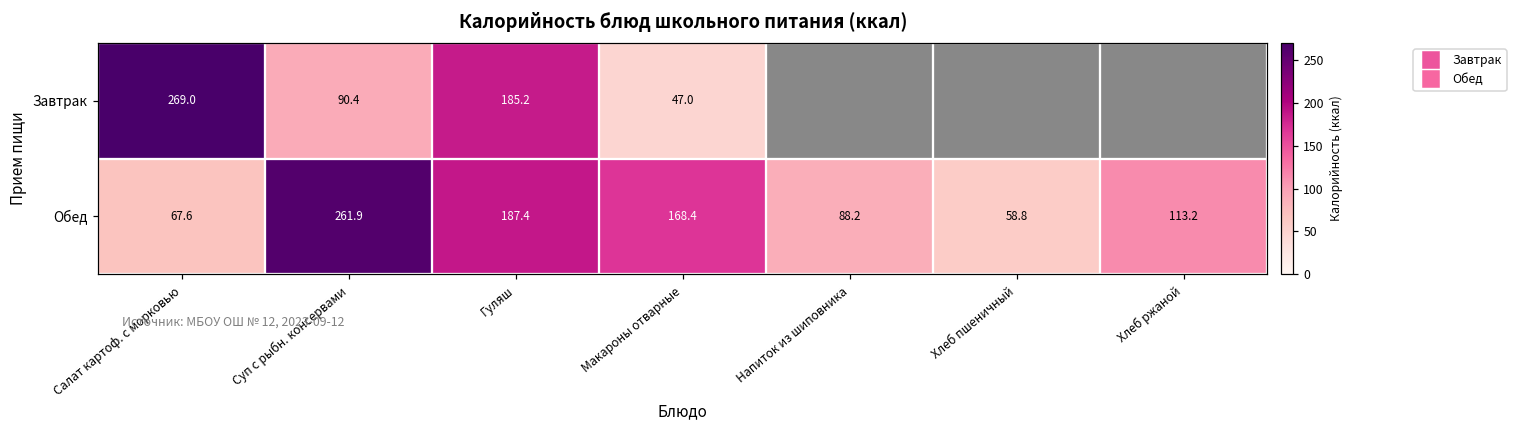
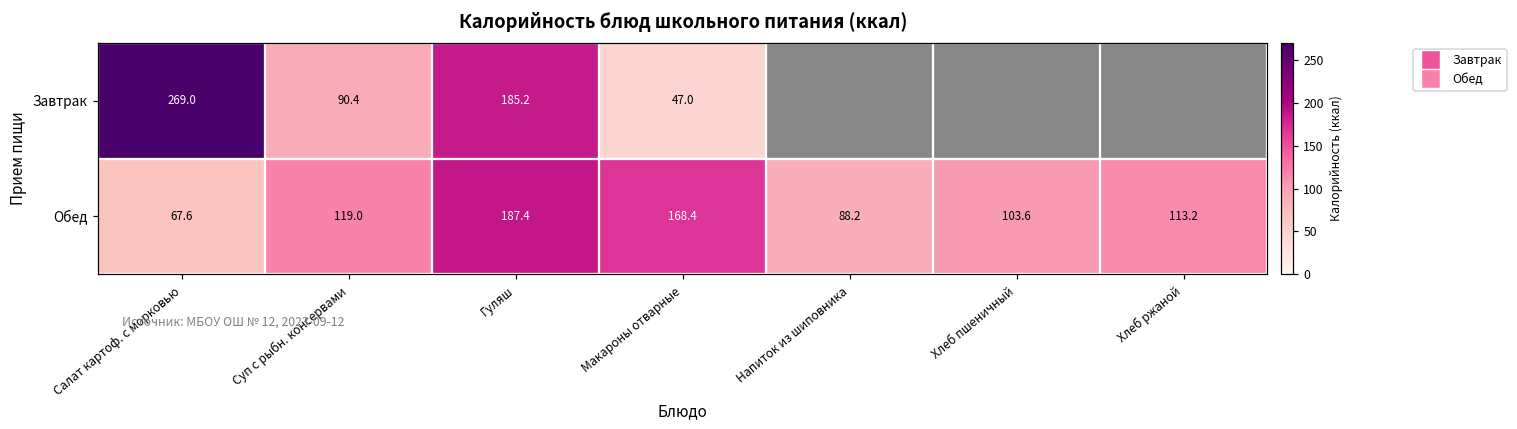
  {
    "Завтрак": {
      "Салат картоф. с морковью": 269.0,
      "Суп с рыбн. консервами": 90.4,
      "Гуляш": 185.2,
      "Макароны отварные": 47.0
    },
    "Обед": {
      "Салат картоф. с морковью": 67.6,
-     "Суп с рыбн. консервами": 261.9,
+     "Суп с рыбн. консервами": 119.0,
      "Гуляш": 187.4,
      "Макароны отварные": 168.4,
      "Напиток из шиповника": 88.2,
-     "Хлеб пшеничный": 58.8,
+     "Хлеб пшеничный": 103.6,
      "Хлеб ржаной": 113.2
    }
  }
